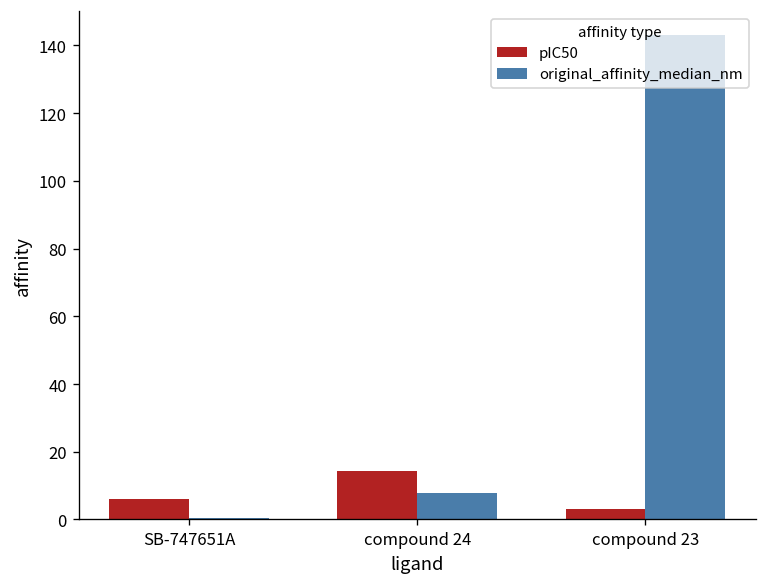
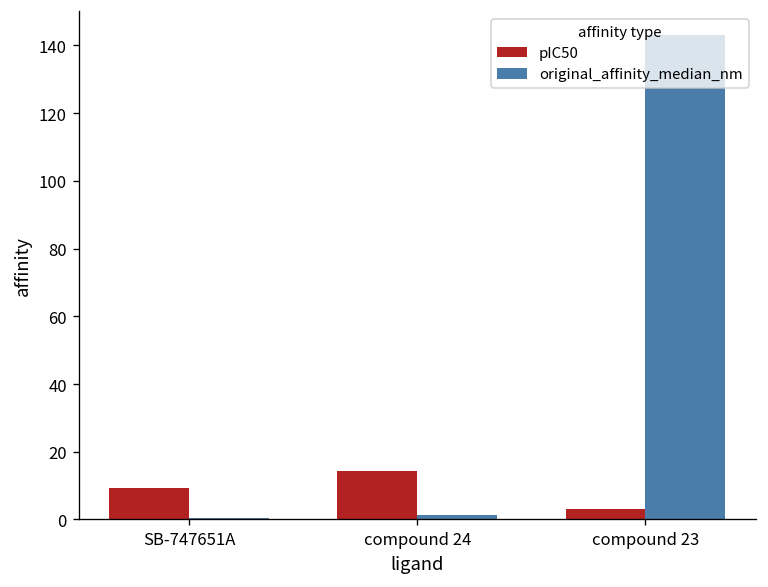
  {
    "pIC50": {
-     "SB-747651A": 6,
+     "SB-747651A": 9,
      "compound 24": 14,
      "compound 23": 3
    },
    "original_affinity_median_nm": {
-     "compound 24": 8
+     "compound 24": 1
    }
  }
